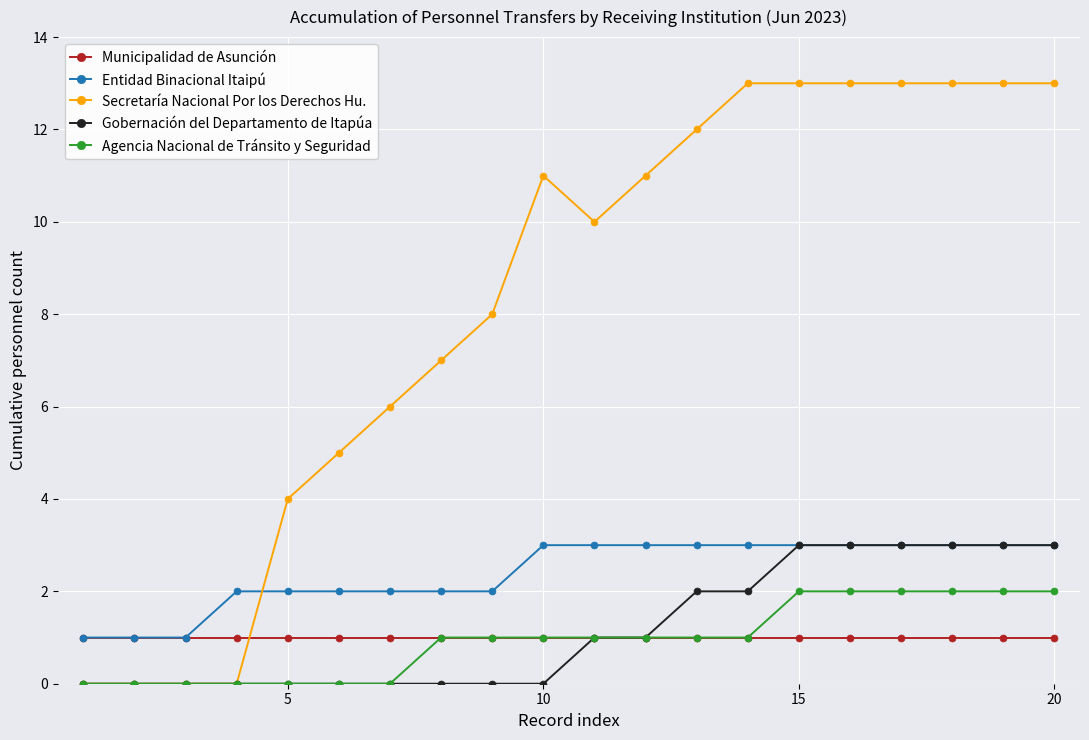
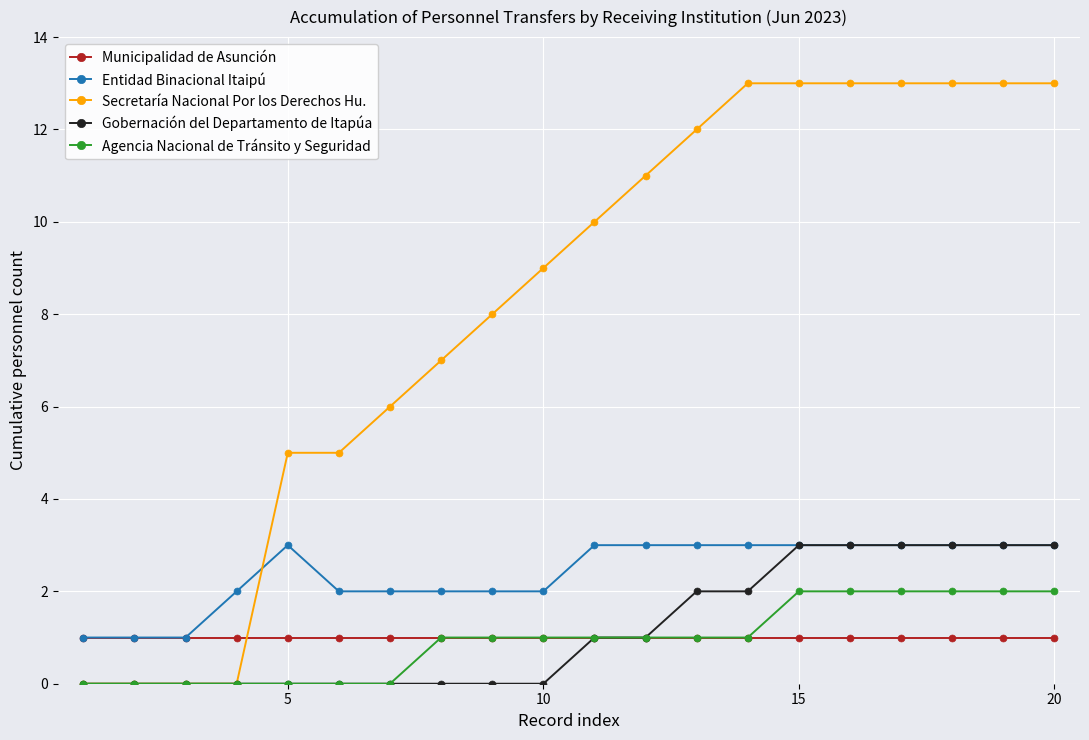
  {
    "Municipalidad de Asunción": {
      "5": 1,
      "15": 1,
      "20": 1
    },
    "Entidad Binacional Itaipú": {
-     "5": 2,
-     "10": 3
+     "5": 3,
+     "10": 2
    },
    "Secretaría Nacional Por los Derechos Hu.": {
-     "5": 4,
-     "10": 11,
+     "5": 5,
+     "10": 9,
      "15": 13,
      "20": 13
    },
    "Gobernación del Departamento de Itapúa": {
      "10": 0
    },
    "Agencia Nacional de Tránsito y Seguridad": {
      "15": 2,
      "20": 2
    }
  }
